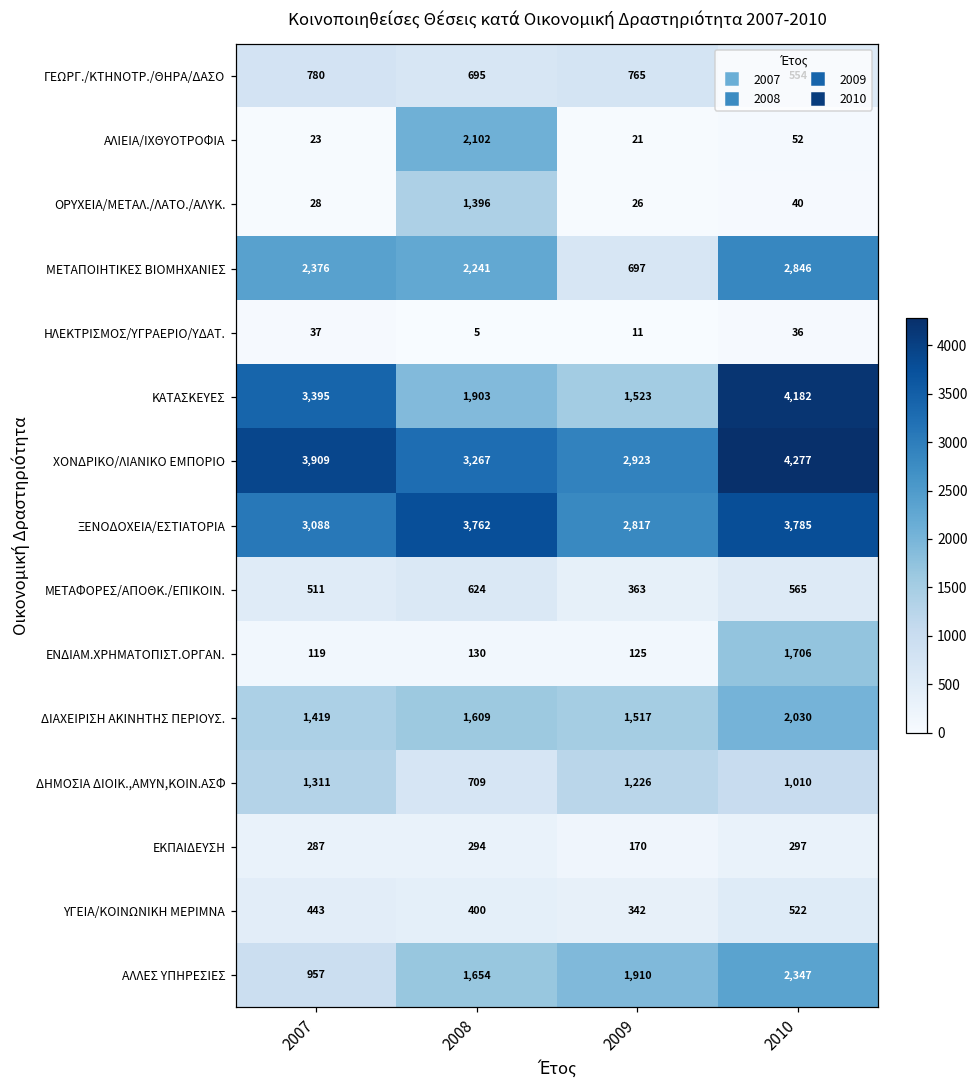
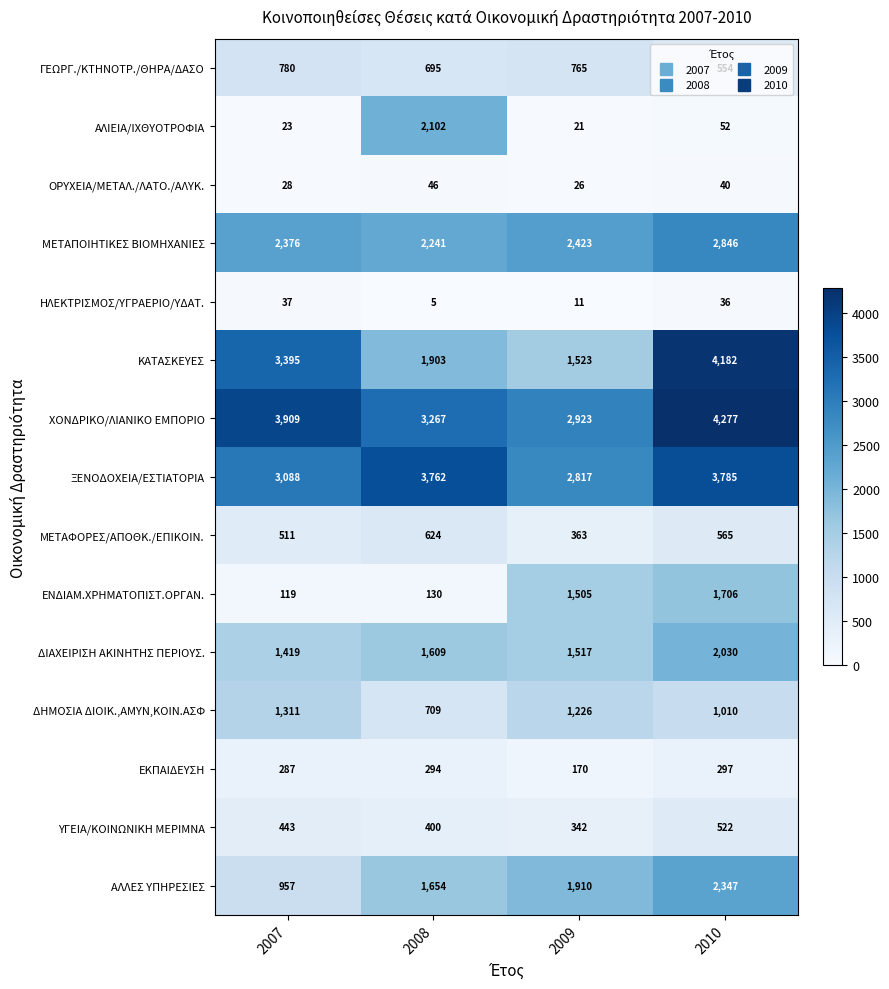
  {
    "ΓΕΩΡΓ./ΚΤΗΝΟΤΡ./ΘΗΡΑ/ΔΑΣΟ": {
      "2007": "780",
      "2008": "695",
      "2009": "765"
    },
    "ΑΛΙΕΙΑ/ΙΧΘΥΟΤΡΟΦΙΑ": {
      "2007": "23",
      "2008": "2,102",
      "2009": "21",
      "2010": "52"
    },
    "ΟΡΥΧΕΙΑ/ΜΕΤΑΛ./ΛΑΤΟ./ΑΛΥΚ.": {
      "2007": "28",
-     "2008": "1,396",
+     "2008": "46",
      "2009": "26",
      "2010": "40"
    },
    "ΜΕΤΑΠΟΙΗΤΙΚΕΣ ΒΙΟΜΗΧΑΝΙΕΣ": {
      "2007": "2,376",
      "2008": "2,241",
-     "2009": "697",
+     "2009": "2,423",
      "2010": "2,846"
    },
    "ΗΛΕΚΤΡΙΣΜΟΣ/ΥΓΡΑΕΡΙΟ/ΥΔΑΤ.": {
      "2007": "37",
      "2008": "5",
      "2009": "11",
      "2010": "36"
    },
    "ΚΑΤΑΣΚΕΥΕΣ": {
      "2007": "3,395",
      "2008": "1,903",
      "2009": "1,523",
      "2010": "4,182"
    },
    "ΧΟΝΔΡΙΚΟ/ΛΙΑΝΙΚΟ ΕΜΠΟΡΙΟ": {
      "2007": "3,909",
      "2008": "3,267",
      "2009": "2,923",
      "2010": "4,277"
    },
    "ΞΕΝΟΔΟΧΕΙΑ/ΕΣΤΙΑΤΟΡΙΑ": {
      "2007": "3,088",
      "2008": "3,762",
      "2009": "2,817",
      "2010": "3,785"
    },
    "ΜΕΤΑΦΟΡΕΣ/ΑΠΟΘΚ./ΕΠΙΚΟΙΝ.": {
      "2007": "511",
      "2008": "624",
      "2009": "363",
      "2010": "565"
    },
    "ΕΝΔΙΑΜ.ΧΡΗΜΑΤΟΠΙΣΤ.ΟΡΓΑΝ.": {
      "2007": "119",
      "2008": "130",
-     "2009": "125",
+     "2009": "1,505",
      "2010": "1,706"
    },
    "ΔΙΑΧΕΙΡΙΣΗ ΑΚΙΝΗΤΗΣ ΠΕΡΙΟΥΣ.": {
      "2007": "1,419",
      "2008": "1,609",
      "2009": "1,517",
      "2010": "2,030"
    },
    "ΔΗΜΟΣΙΑ ΔΙΟΙΚ.,ΑΜΥΝ,ΚΟΙΝ.ΑΣΦ": {
      "2007": "1,311",
      "2008": "709",
      "2009": "1,226",
      "2010": "1,010"
    },
    "ΕΚΠΑΙΔΕΥΣΗ": {
      "2007": "287",
      "2008": "294",
      "2009": "170",
      "2010": "297"
    },
    "ΥΓΕΙΑ/ΚΟΙΝΩΝΙΚΗ ΜΕΡΙΜΝΑ": {
      "2007": "443",
      "2008": "400",
      "2009": "342",
      "2010": "522"
    },
    "ΑΛΛΕΣ ΥΠΗΡΕΣΙΕΣ": {
      "2007": "957",
      "2008": "1,654",
      "2009": "1,910",
      "2010": "2,347"
    }
  }
